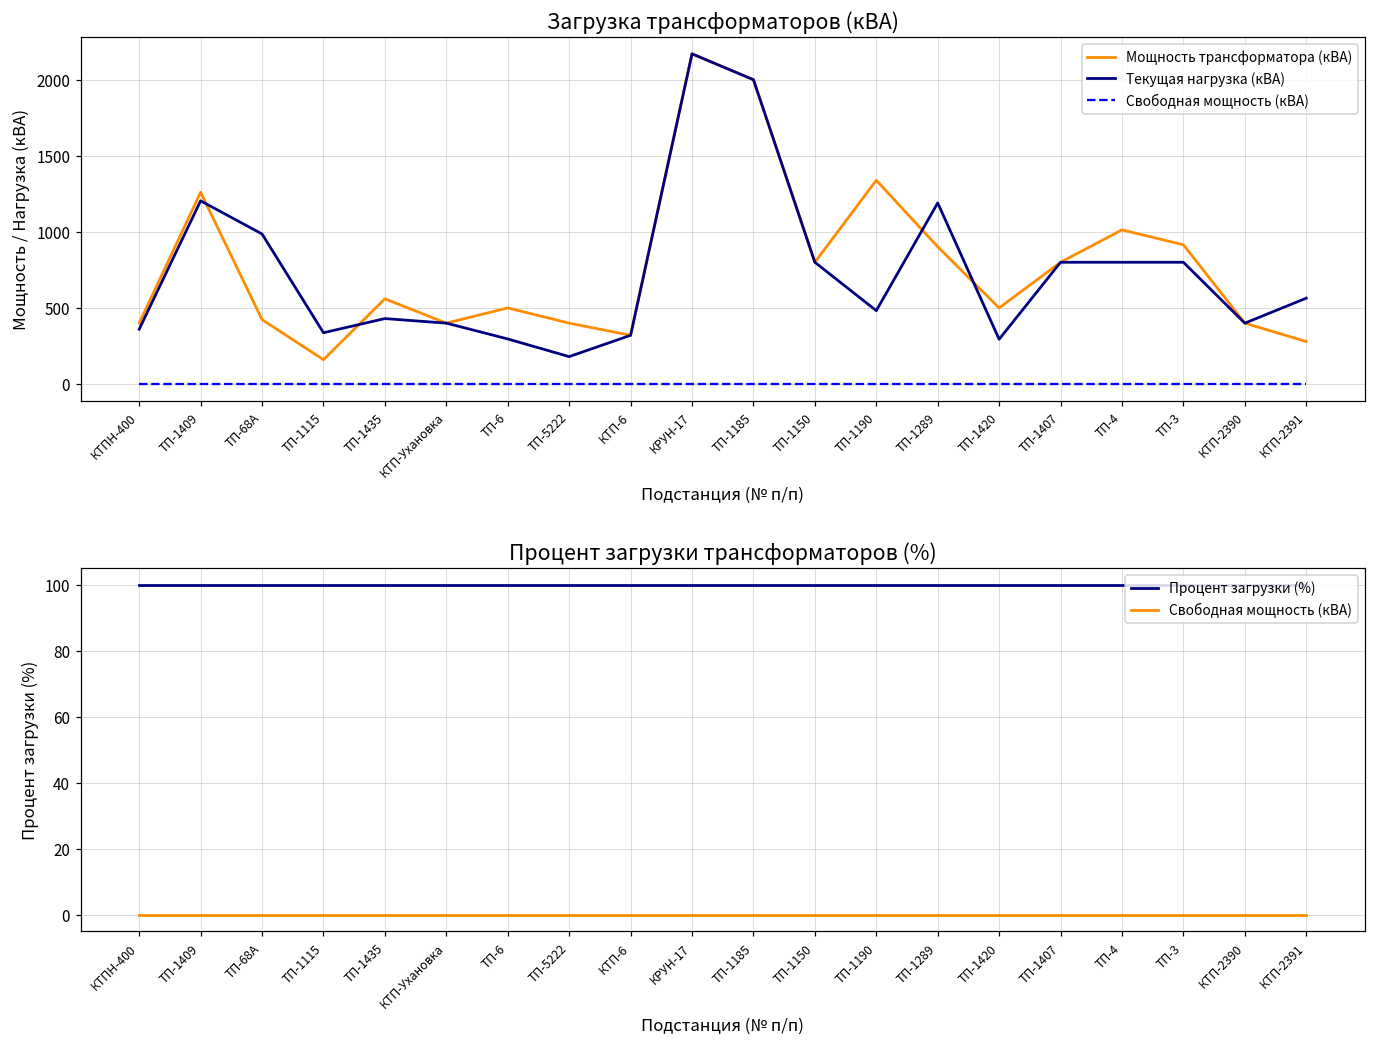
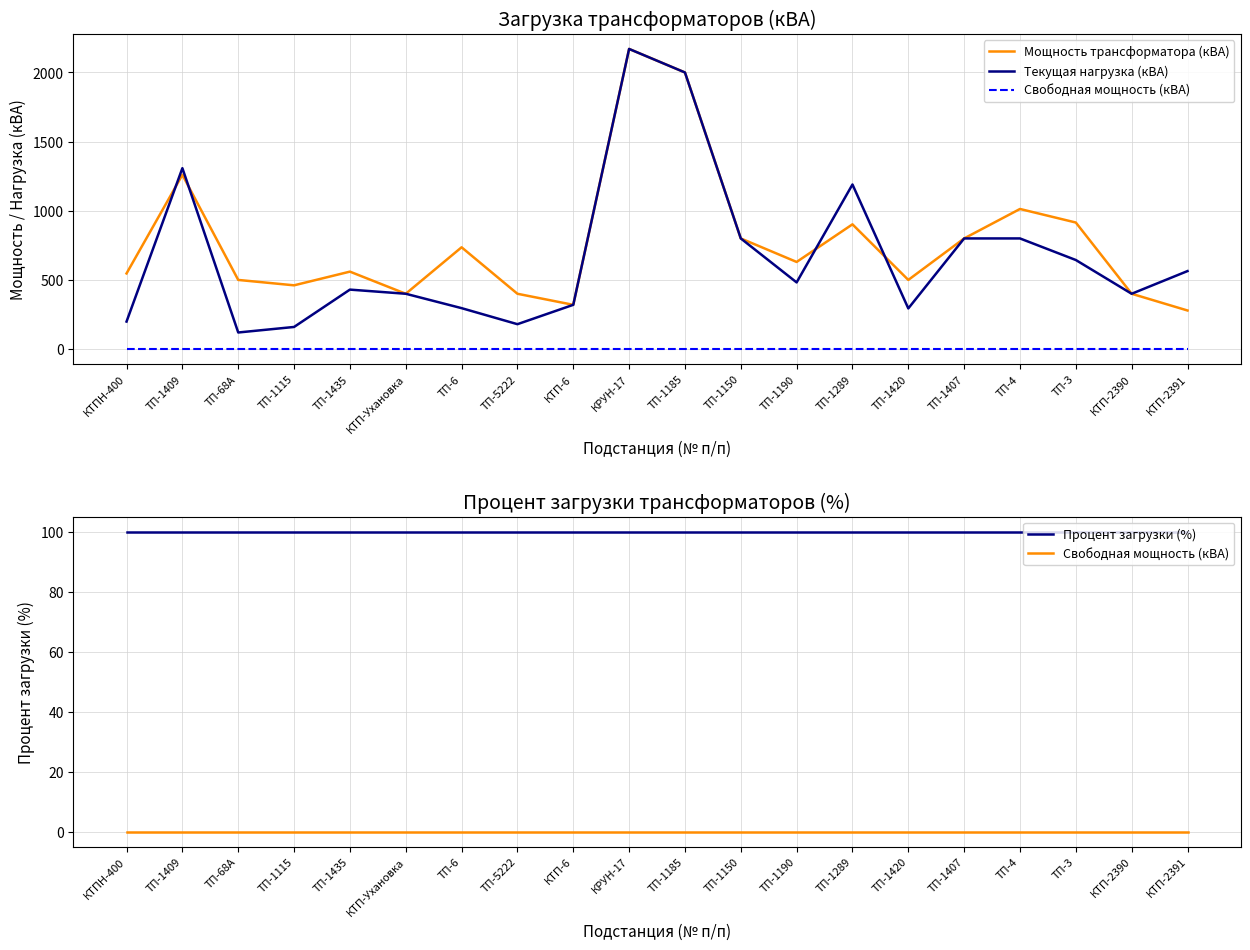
  {
    "Загрузка трансформаторов (кВА)": {
      "Мощность трансформатора (кВА)": {
-       "КТПН-400": 400,
+       "КТПН-400": 550,
        "ТП-1409": 1260,
-       "ТП-68А": 420,
-       "ТП-1115": 160,
+       "ТП-68А": 500,
+       "ТП-1115": 460,
        "ТП-1435": 560,
-       "ТП-6": 500,
+       "ТП-6": 740,
        "ТП-5222": 400,
-       "ТП-1190": 1340,
+       "ТП-1190": 630,
        "ТП-1289": 900,
        "ТП-1420": 500,
        "ТП-4": 1010,
        "ТП-3": 920,
        "КТП-2391": 280
      },
      "Текущая нагрузка (кВА)": {
-       "КТПН-400": 360,
-       "ТП-1409": 1200,
-       "ТП-68А": 990,
-       "ТП-1115": 340,
+       "КТПН-400": 200,
+       "ТП-1409": 1310,
+       "ТП-68А": 120,
+       "ТП-1115": 160,
        "ТП-1435": 430,
        "ТП-6": 300,
        "ТП-5222": 180,
        "ТП-1190": 480,
        "ТП-1289": 1190,
        "ТП-1420": 290,
        "ТП-4": 800,
-       "ТП-3": 800,
+       "ТП-3": 640,
        "КТП-2391": 560
      }
    },
    "Процент загрузки трансформаторов (%)": {
      "Процент загрузки (%)": {
        "КТПН-400": 100,
        "ТП-1409": 100,
        "ТП-68А": 100,
        "ТП-1115": 100,
        "ТП-1435": 100,
        "КТП-Ухановка": 100,
        "ТП-6": 100,
        "ТП-5222": 100,
        "КТП-6": 100,
        "КРУН-17": 100,
        "ТП-1185": 100,
        "ТП-1150": 100,
        "ТП-1190": 100,
        "ТП-1289": 100,
        "ТП-1420": 100,
        "ТП-1407": 100,
        "ТП-4": 100
      },
      "Свободная мощность (кВА)": {
        "КТПН-400": 0,
        "ТП-1409": 0,
        "ТП-68А": 0,
        "ТП-1115": 0,
        "ТП-1435": 0,
        "КТП-Ухановка": 0,
        "ТП-6": 0,
        "ТП-5222": 0,
        "КТП-6": 0,
        "КРУН-17": 0,
        "ТП-1185": 0,
        "ТП-1150": 0,
        "ТП-1190": 0,
        "ТП-1289": 0,
        "ТП-1420": 0,
        "ТП-1407": 0,
        "ТП-4": 0,
        "ТП-3": 0,
        "КТП-2390": 0,
        "КТП-2391": 0
      }
    }
  }
